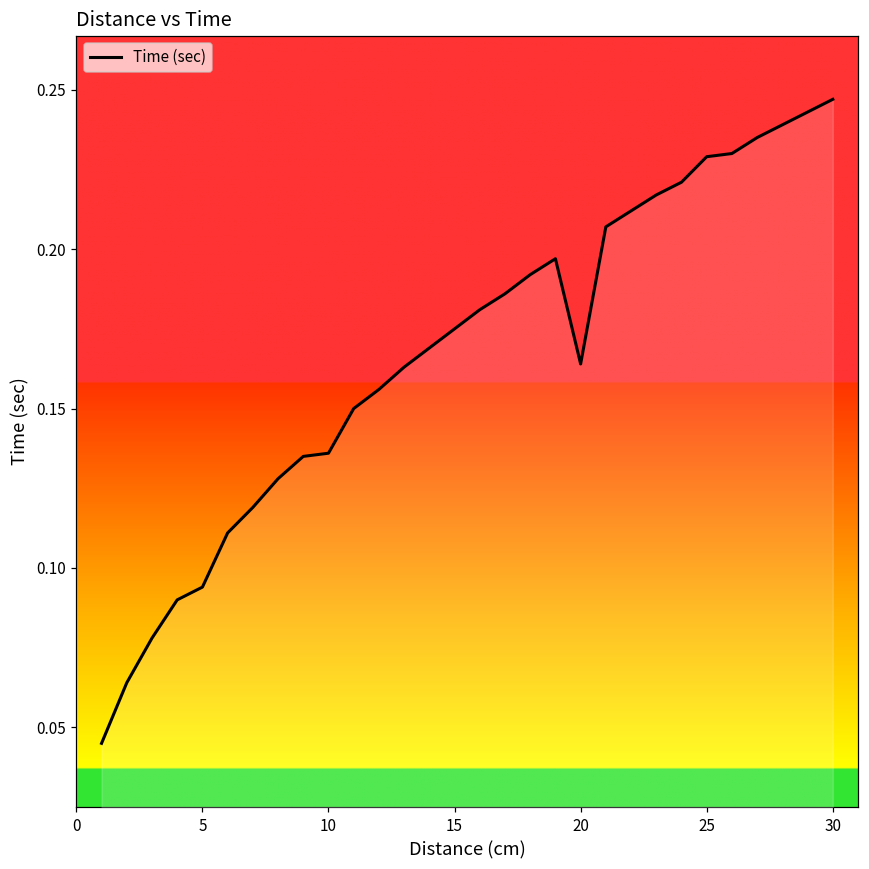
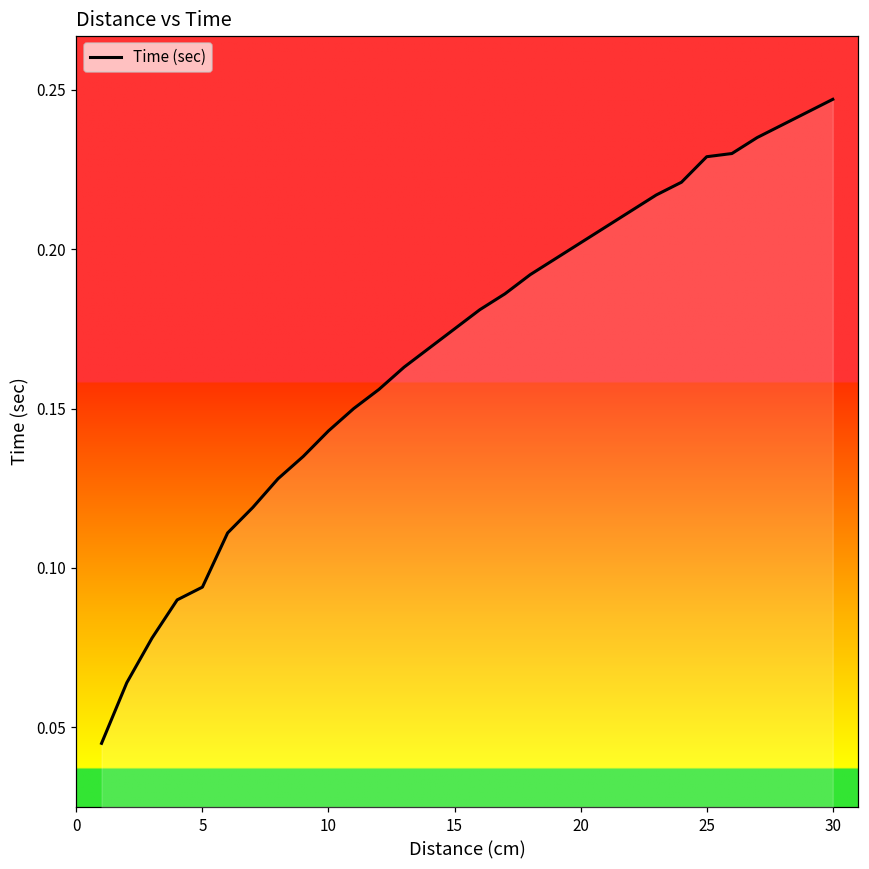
  {
    "5": 0.094,
-   "10": 0.136,
+   "10": 0.143,
    "15": 0.175,
-   "20": 0.164,
+   "20": 0.202,
    "25": 0.229,
    "30": 0.247
  }
